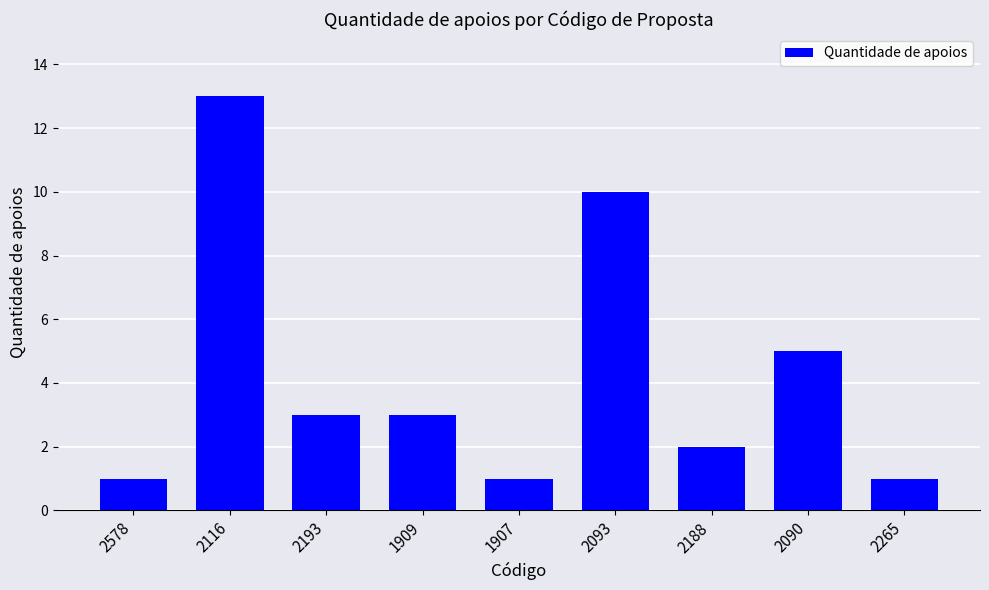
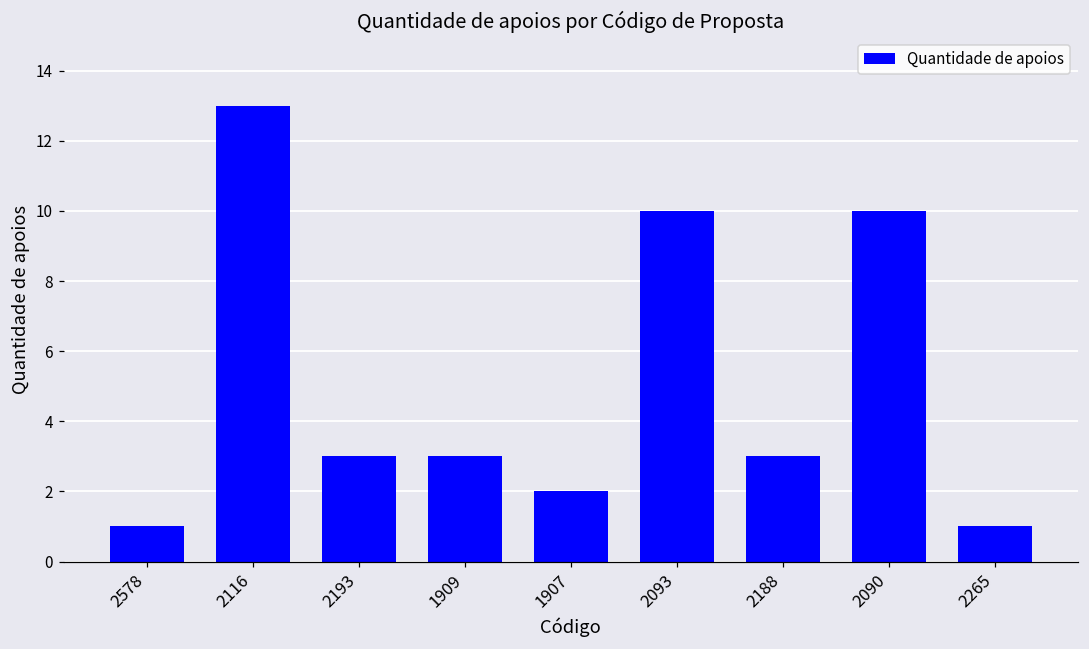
  {
    "2578": 1,
    "2116": 13,
    "2193": 3,
    "1909": 3,
-   "1907": 1,
+   "1907": 2,
    "2093": 10,
-   "2188": 2,
-   "2090": 5,
+   "2188": 3,
+   "2090": 10,
    "2265": 1
  }
